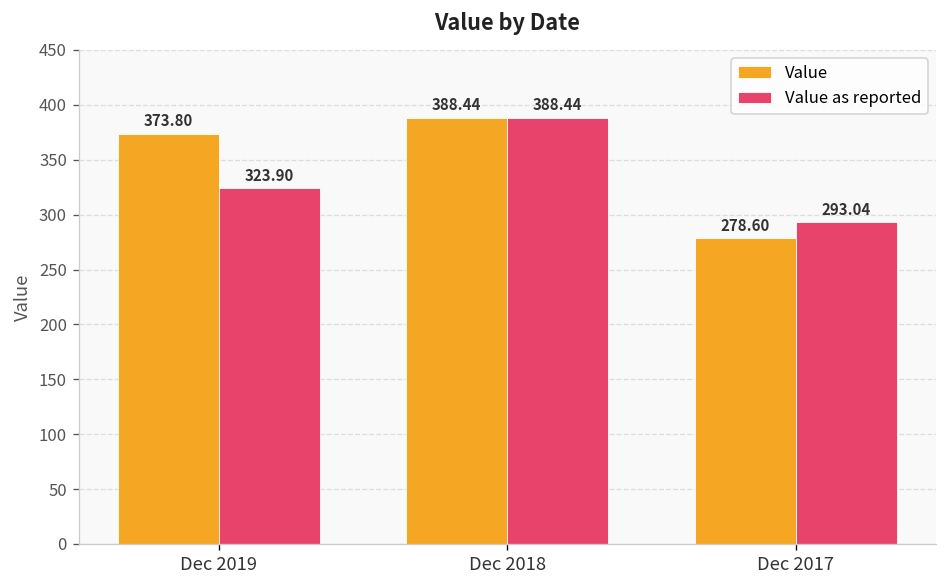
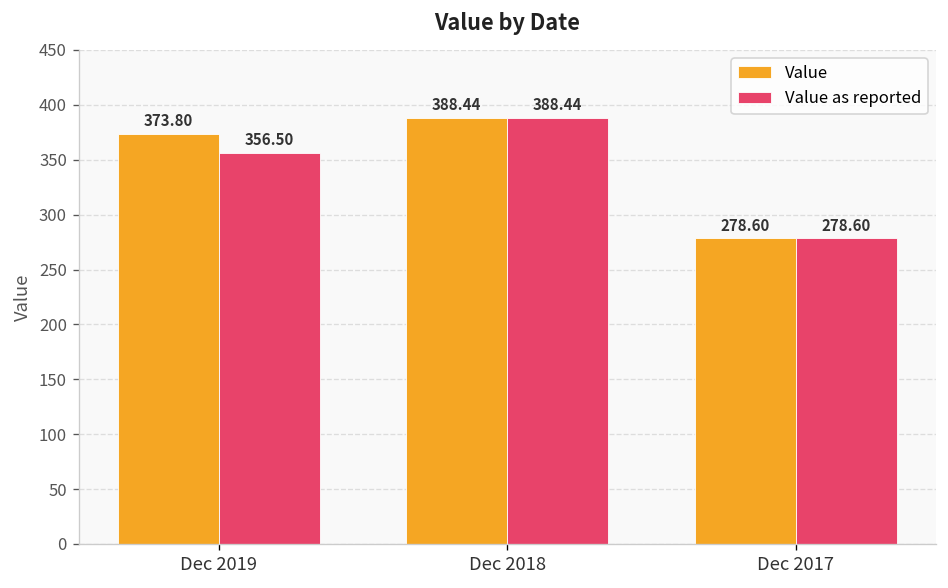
  {
    "Value": {
      "Dec 2019": 373.80,
      "Dec 2018": 388.44,
      "Dec 2017": 278.60
    },
    "Value as reported": {
-     "Dec 2019": 323.90,
+     "Dec 2019": 356.50,
      "Dec 2018": 388.44,
-     "Dec 2017": 293.04
+     "Dec 2017": 278.60
    }
  }
